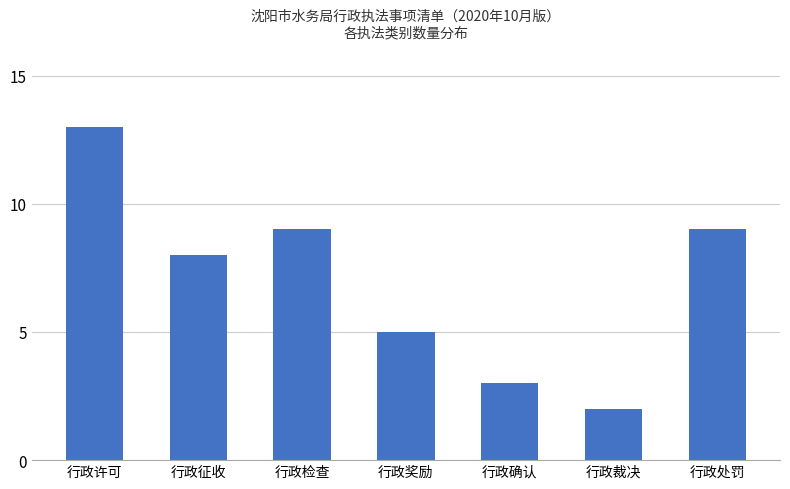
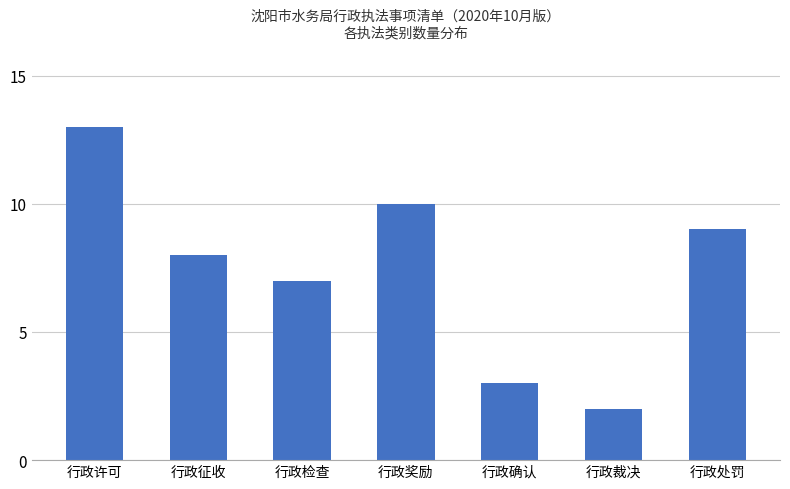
  {
    "行政许可": 13,
    "行政征收": 8,
-   "行政检查": 9,
-   "行政奖励": 5,
+   "行政检查": 7,
+   "行政奖励": 10,
    "行政确认": 3,
    "行政裁决": 2,
    "行政处罚": 9
  }
